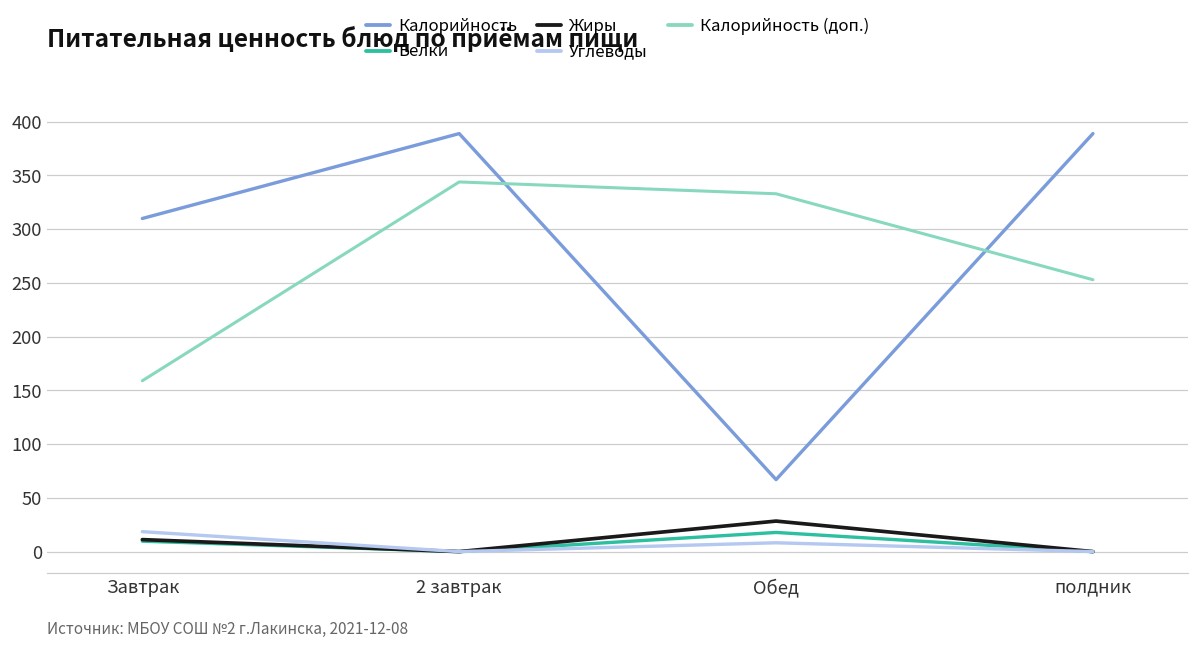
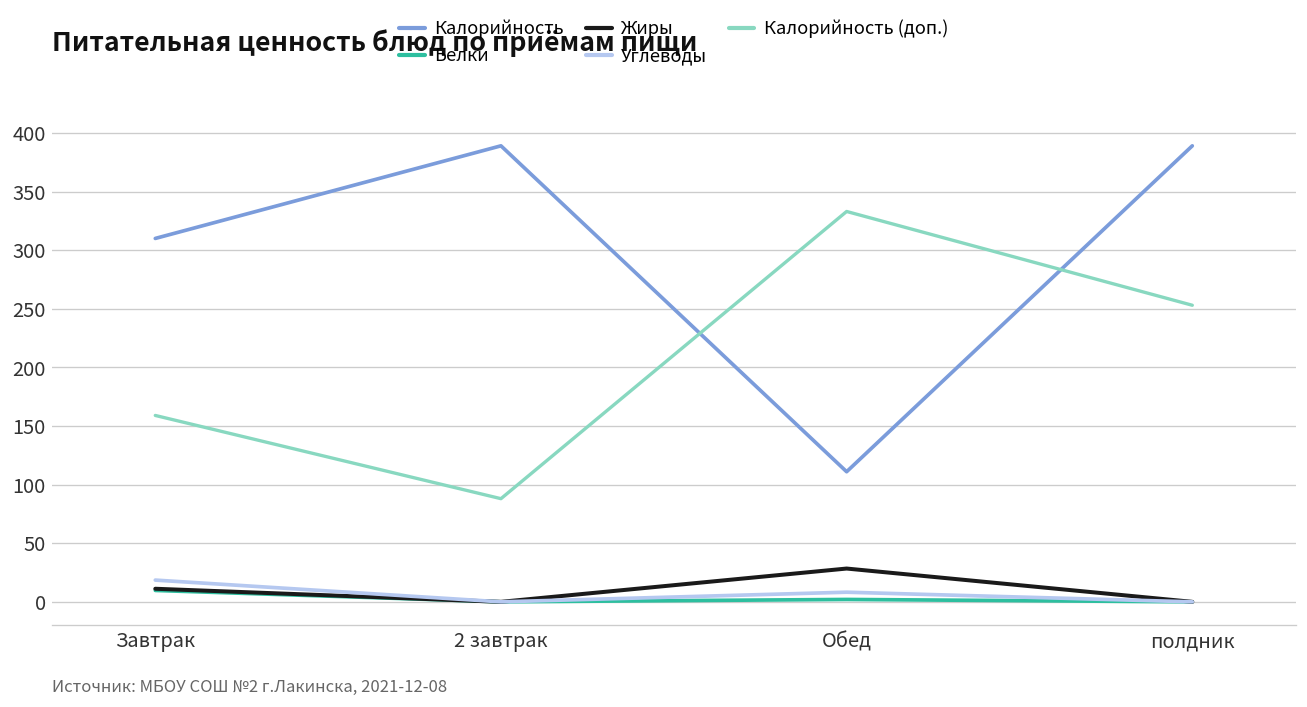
  {
    "Калорийность": {
      "Завтрак": 310,
      "2 завтрак": 390,
-     "Обед": 70,
+     "Обед": 110,
      "полдник": 390
    },
    "Белки": {
-     "Обед": 20
+     "Обед": 0
    },
    "Жиры": {
      "Обед": 30
    },
    "Углеводы": {
      "Завтрак": 20,
      "Обед": 10
    },
    "Калорийность (доп.)": {
      "Завтрак": 160,
-     "2 завтрак": 340,
+     "2 завтрак": 90,
      "Обед": 330,
      "полдник": 250
    }
  }
